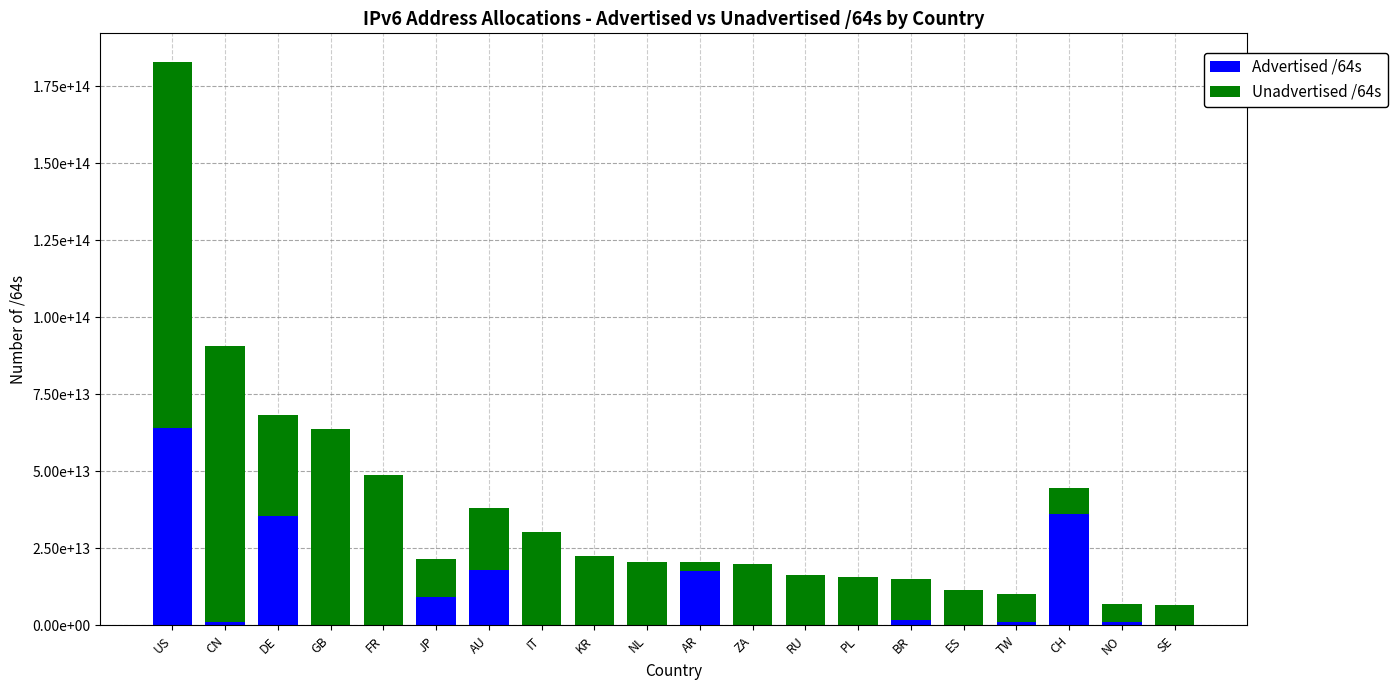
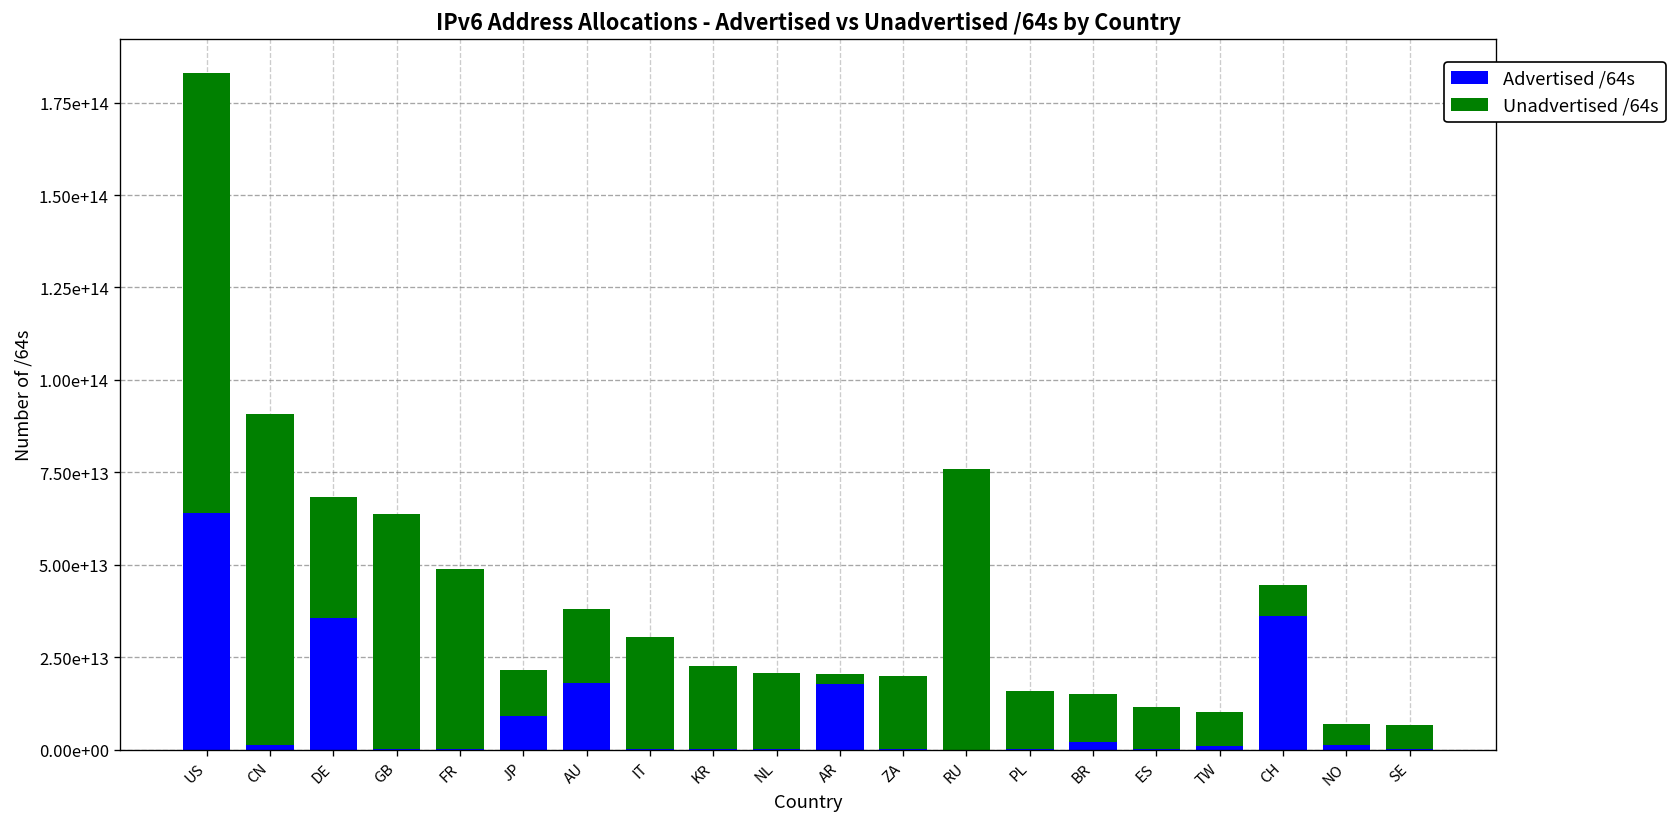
  {
    "Advertised /64s": {
      "US": 64000000000000,
      "CN": 1000000000000,
      "DE": 35000000000000,
      "JP": 9000000000000,
      "AU": 18000000000000,
      "AR": 18000000000000,
      "BR": 2000000000000,
      "TW": 1000000000000,
      "CH": 36000000000000,
      "NO": 1000000000000
    },
    "Unadvertised /64s": {
      "US": 119000000000000,
      "CN": 90000000000000,
      "DE": 33000000000000,
      "GB": 64000000000000,
      "FR": 49000000000000,
      "JP": 12000000000000,
      "AU": 20000000000000,
      "IT": 30000000000000,
      "KR": 22000000000000,
      "NL": 20000000000000,
      "AR": 3000000000000,
      "ZA": 20000000000000,
-     "RU": 16000000000000,
+     "RU": 76000000000000,
      "PL": 16000000000000,
      "BR": 13000000000000,
      "ES": 12000000000000,
      "TW": 9000000000000,
      "CH": 8000000000000,
      "NO": 6000000000000,
      "SE": 7000000000000
    }
  }
